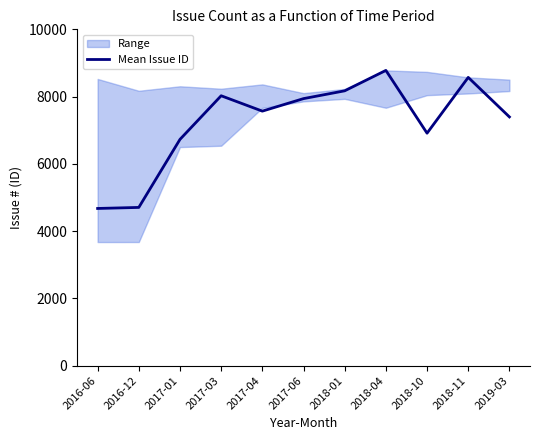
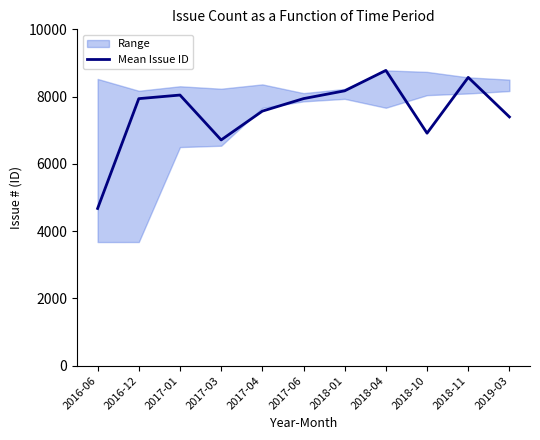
  {
    "Mean Issue ID": {
      "2016-06": 4700,
-     "2016-12": 4700,
-     "2017-01": 6700,
-     "2017-03": 8000,
+     "2016-12": 7900,
+     "2017-01": 8000,
+     "2017-03": 6700,
      "2017-04": 7600,
      "2017-06": 7900,
      "2018-10": 6900,
      "2019-03": 7400
    }
  }
